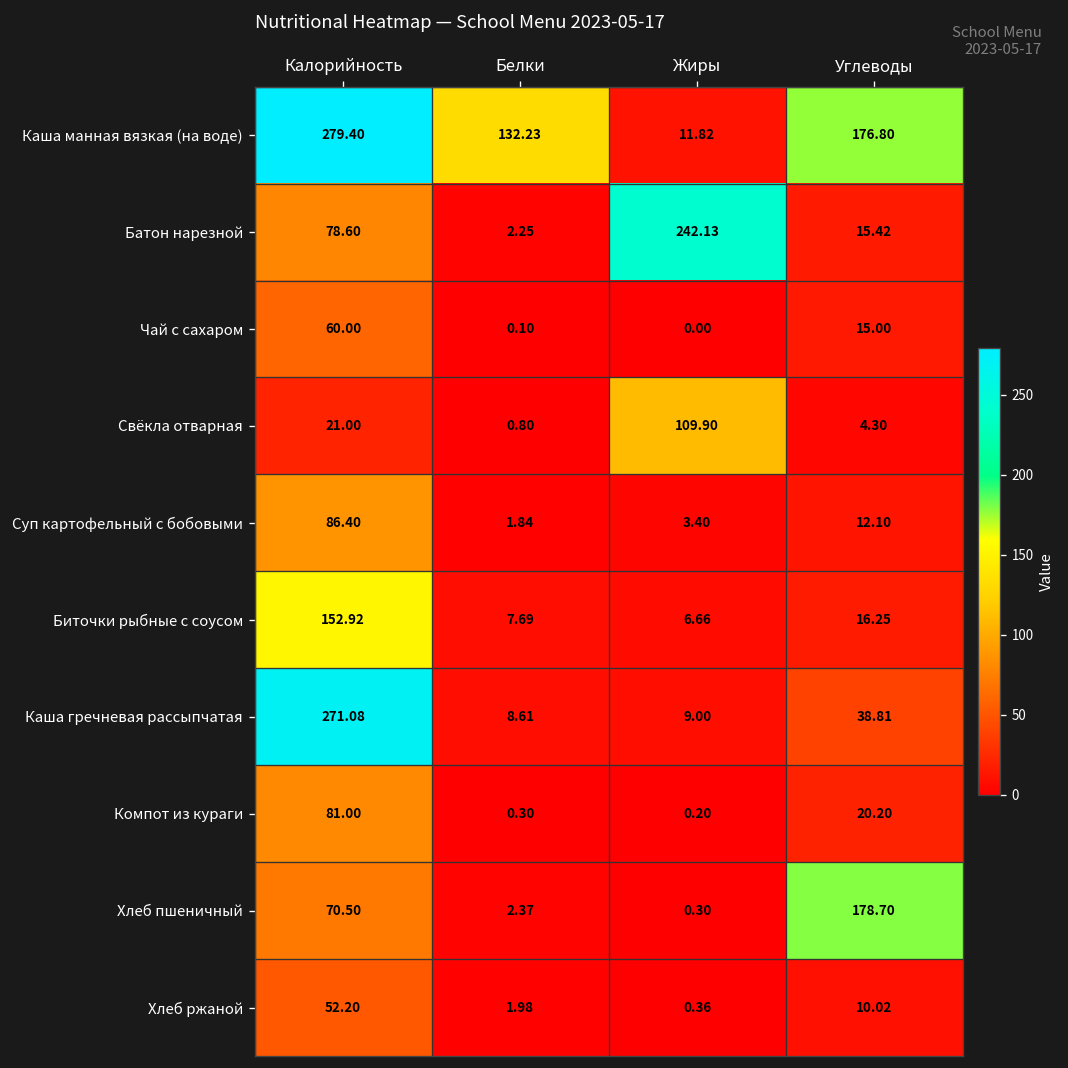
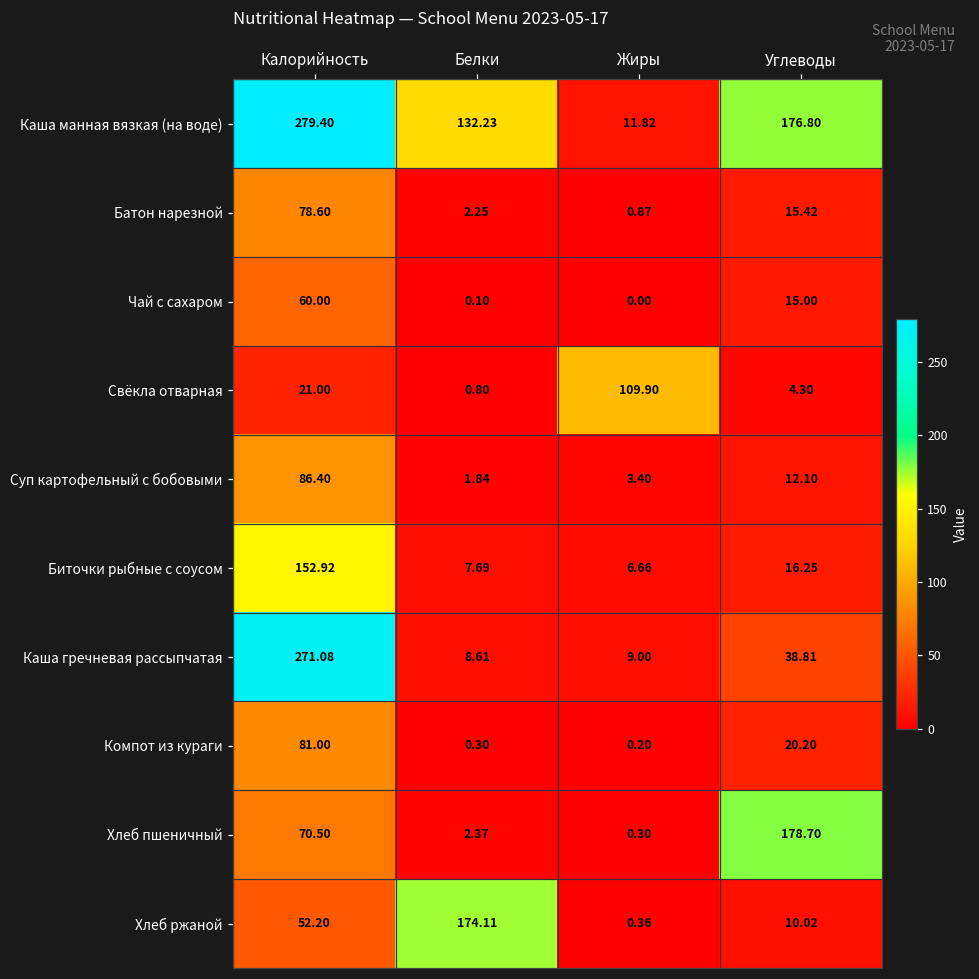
  {
    "Каша манная вязкая (на воде)": {
      "Калорийность": 279.40,
      "Белки": 132.23,
      "Жиры": 11.82,
      "Углеводы": 176.80
    },
    "Батон нарезной": {
      "Калорийность": 78.60,
      "Белки": 2.25,
-     "Жиры": 242.13,
+     "Жиры": 0.87,
      "Углеводы": 15.42
    },
    "Чай с сахаром": {
      "Калорийность": 60.00,
      "Белки": 0.10,
      "Жиры": 0.00,
      "Углеводы": 15.00
    },
    "Свёкла отварная": {
      "Калорийность": 21.00,
      "Белки": 0.80,
      "Жиры": 109.90,
      "Углеводы": 4.30
    },
    "Суп картофельный с бобовыми": {
      "Калорийность": 86.40,
      "Белки": 1.84,
      "Жиры": 3.40,
      "Углеводы": 12.10
    },
    "Биточки рыбные с соусом": {
      "Калорийность": 152.92,
      "Белки": 7.69,
      "Жиры": 6.66,
      "Углеводы": 16.25
    },
    "Каша гречневая рассыпчатая": {
      "Калорийность": 271.08,
      "Белки": 8.61,
      "Жиры": 9.00,
      "Углеводы": 38.81
    },
    "Компот из кураги": {
      "Калорийность": 81.00,
      "Белки": 0.30,
      "Жиры": 0.20,
      "Углеводы": 20.20
    },
    "Хлеб пшеничный": {
      "Калорийность": 70.50,
      "Белки": 2.37,
      "Жиры": 0.30,
      "Углеводы": 178.70
    },
    "Хлеб ржаной": {
      "Калорийность": 52.20,
-     "Белки": 1.98,
+     "Белки": 174.11,
      "Жиры": 0.36,
      "Углеводы": 10.02
    }
  }
